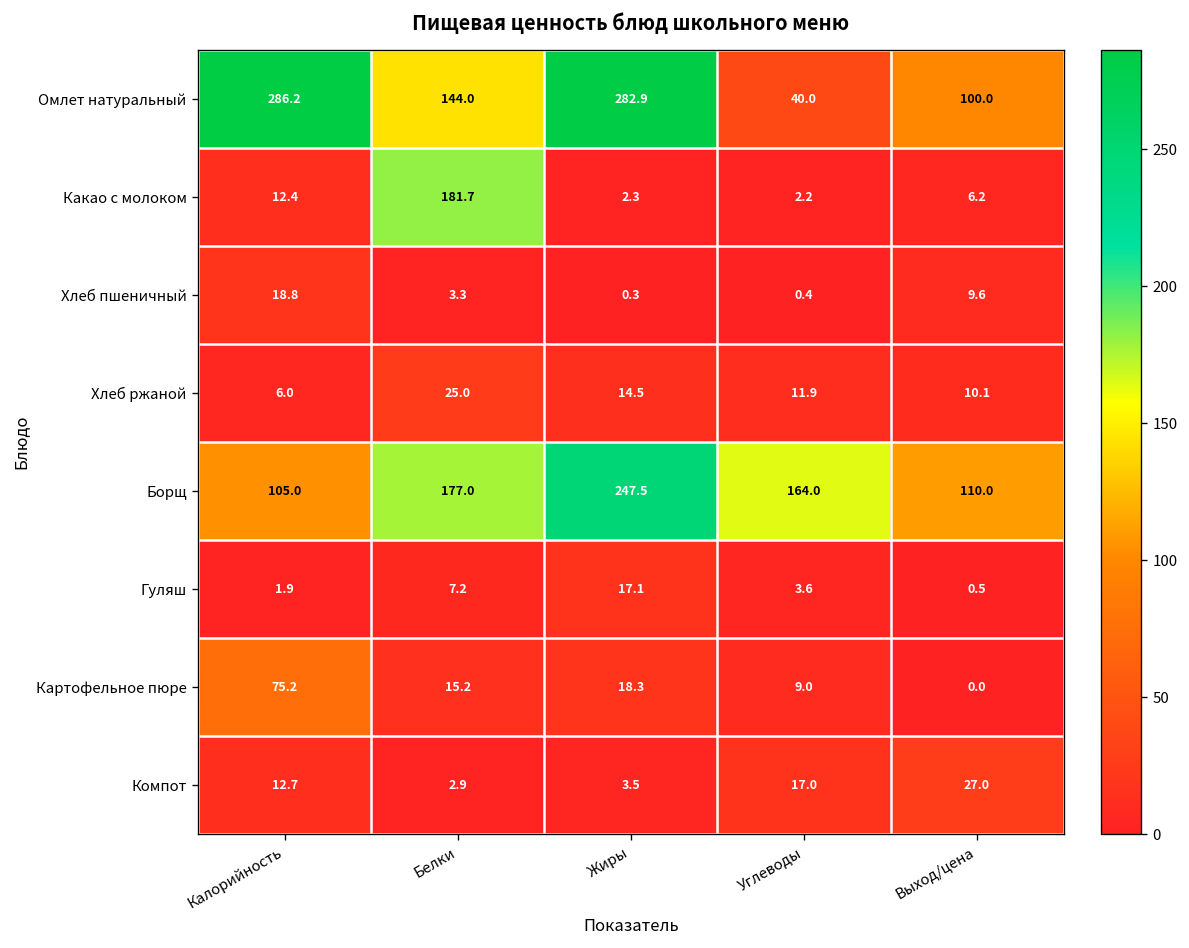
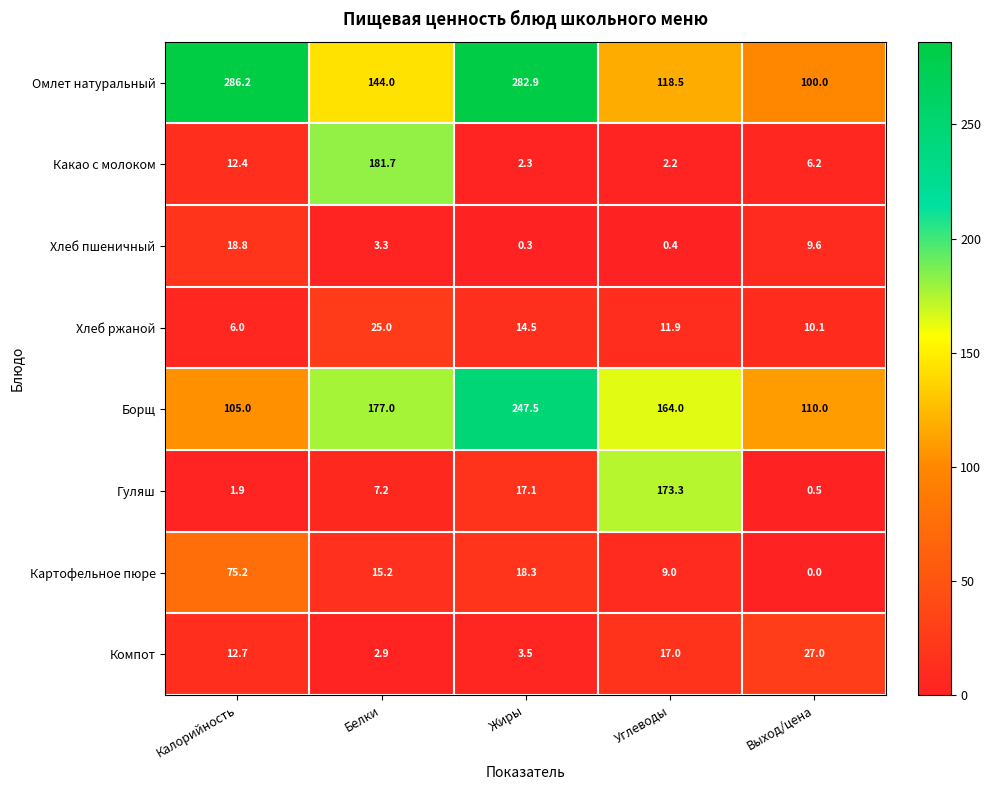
  {
    "Омлет натуральный": {
      "Калорийность": 286.2,
      "Белки": 144.0,
      "Жиры": 282.9,
-     "Углеводы": 40.0,
+     "Углеводы": 118.5,
      "Выход/цена": 100.0
    },
    "Какао с молоком": {
      "Калорийность": 12.4,
      "Белки": 181.7,
      "Жиры": 2.3,
      "Углеводы": 2.2,
      "Выход/цена": 6.2
    },
    "Хлеб пшеничный": {
      "Калорийность": 18.8,
      "Белки": 3.3,
      "Жиры": 0.3,
      "Углеводы": 0.4,
      "Выход/цена": 9.6
    },
    "Хлеб ржаной": {
      "Калорийность": 6.0,
      "Белки": 25.0,
      "Жиры": 14.5,
      "Углеводы": 11.9,
      "Выход/цена": 10.1
    },
    "Борщ": {
      "Калорийность": 105.0,
      "Белки": 177.0,
      "Жиры": 247.5,
      "Углеводы": 164.0,
      "Выход/цена": 110.0
    },
    "Гуляш": {
      "Калорийность": 1.9,
      "Белки": 7.2,
      "Жиры": 17.1,
-     "Углеводы": 3.6,
+     "Углеводы": 173.3,
      "Выход/цена": 0.5
    },
    "Картофельное пюре": {
      "Калорийность": 75.2,
      "Белки": 15.2,
      "Жиры": 18.3,
      "Углеводы": 9.0,
      "Выход/цена": 0.0
    },
    "Компот": {
      "Калорийность": 12.7,
      "Белки": 2.9,
      "Жиры": 3.5,
      "Углеводы": 17.0,
      "Выход/цена": 27.0
    }
  }
